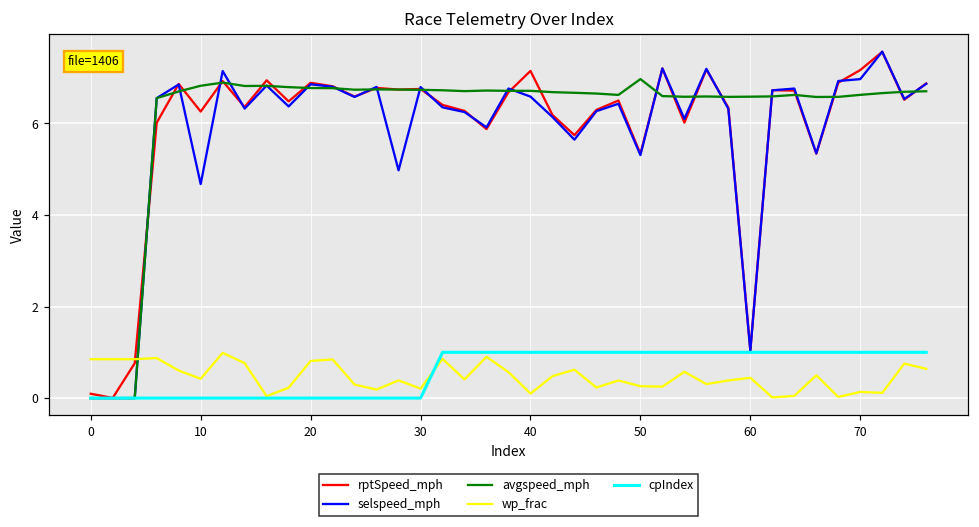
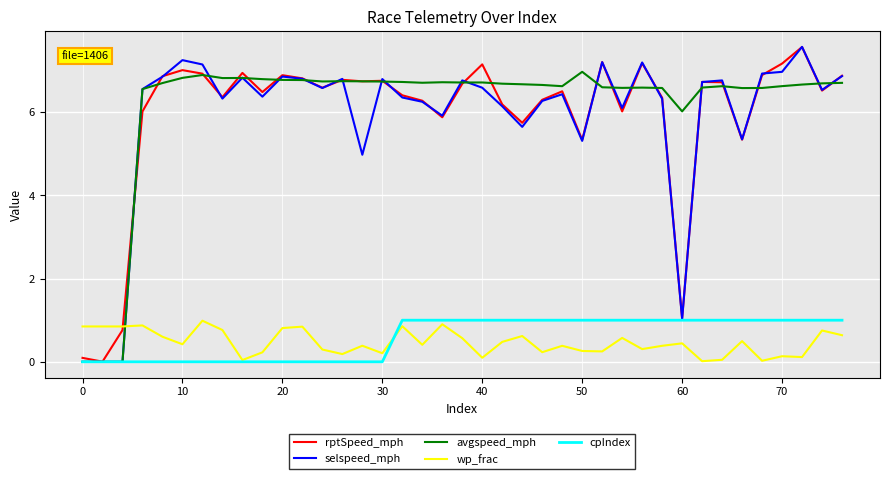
  {
    "rptSpeed_mph": {
      "0": 0.1,
-     "10": 6.3,
+     "10": 7.0,
      "40": 7.1,
      "70": 7.2
    },
    "selspeed_mph": {
-     "10": 4.7,
+     "10": 7.3,
      "40": 6.6,
      "70": 7.0
    },
    "avgspeed_mph": {
      "10": 6.8,
      "20": 6.8,
      "40": 6.7,
      "50": 7.0,
-     "60": 6.6,
+     "60": 6.0,
      "70": 6.6
    },
    "wp_frac": {
      "0": 0.8,
      "10": 0.4,
      "20": 0.8,
      "30": 0.2,
      "40": 0.1,
      "50": 0.3,
      "60": 0.4,
      "70": 0.1
    },
    "cpIndex": {
      "10": 0.0,
      "20": 0.0,
      "30": 0.0,
      "40": 1.0,
      "50": 1.0,
      "70": 1.0
    }
  }
